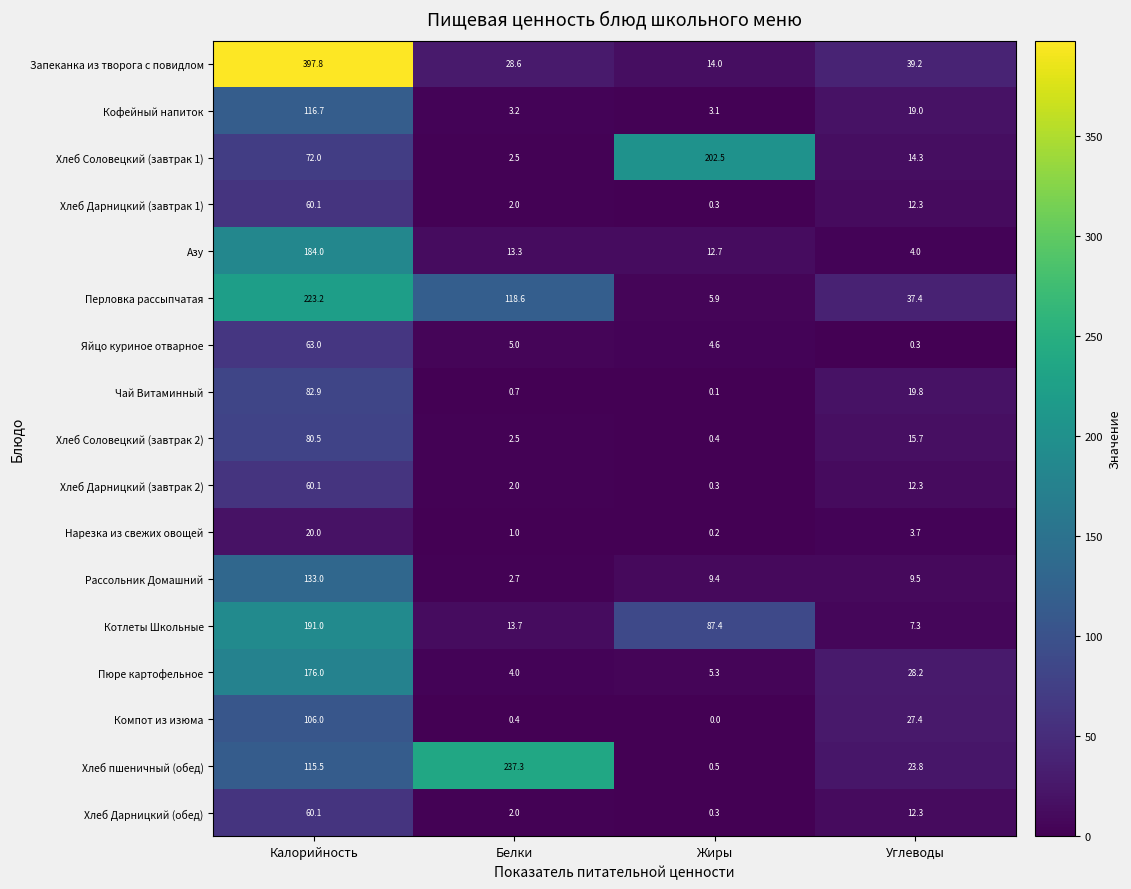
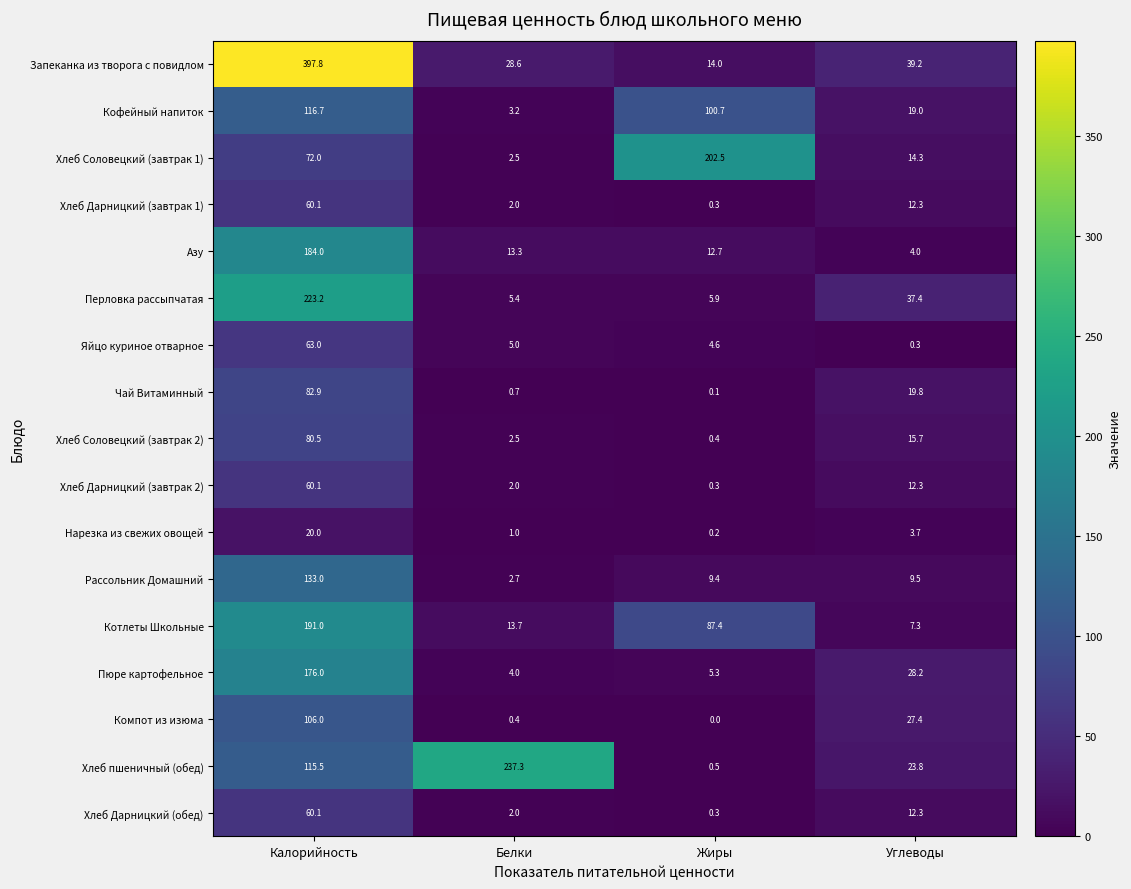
  {
    "Запеканка из творога с повидлом": {
      "Калорийность": 397.8,
      "Белки": 28.6,
      "Жиры": 14.0,
      "Углеводы": 39.2
    },
    "Кофейный напиток": {
      "Калорийность": 116.7,
      "Белки": 3.2,
-     "Жиры": 3.1,
+     "Жиры": 100.7,
      "Углеводы": 19.0
    },
    "Хлеб Соловецкий (завтрак 1)": {
      "Калорийность": 72.0,
      "Белки": 2.5,
      "Жиры": 202.5,
      "Углеводы": 14.3
    },
    "Хлеб Дарницкий (завтрак 1)": {
      "Калорийность": 60.1,
      "Белки": 2.0,
      "Жиры": 0.3,
      "Углеводы": 12.3
    },
    "Азу": {
      "Калорийность": 184.0,
      "Белки": 13.3,
      "Жиры": 12.7,
      "Углеводы": 4.0
    },
    "Перловка рассыпчатая": {
      "Калорийность": 223.2,
-     "Белки": 118.6,
+     "Белки": 5.4,
      "Жиры": 5.9,
      "Углеводы": 37.4
    },
    "Яйцо куриное отварное": {
      "Калорийность": 63.0,
      "Белки": 5.0,
      "Жиры": 4.6,
      "Углеводы": 0.3
    },
    "Чай Витаминный": {
      "Калорийность": 82.9,
      "Белки": 0.7,
      "Жиры": 0.1,
      "Углеводы": 19.8
    },
    "Хлеб Соловецкий (завтрак 2)": {
      "Калорийность": 80.5,
      "Белки": 2.5,
      "Жиры": 0.4,
      "Углеводы": 15.7
    },
    "Хлеб Дарницкий (завтрак 2)": {
      "Калорийность": 60.1,
      "Белки": 2.0,
      "Жиры": 0.3,
      "Углеводы": 12.3
    },
    "Нарезка из свежих овощей": {
      "Калорийность": 20.0,
      "Белки": 1.0,
      "Жиры": 0.2,
      "Углеводы": 3.7
    },
    "Рассольник Домашний": {
      "Калорийность": 133.0,
      "Белки": 2.7,
      "Жиры": 9.4,
      "Углеводы": 9.5
    },
    "Котлеты Школьные": {
      "Калорийность": 191.0,
      "Белки": 13.7,
      "Жиры": 87.4,
      "Углеводы": 7.3
    },
    "Пюре картофельное": {
      "Калорийность": 176.0,
      "Белки": 4.0,
      "Жиры": 5.3,
      "Углеводы": 28.2
    },
    "Компот из изюма": {
      "Калорийность": 106.0,
      "Белки": 0.4,
      "Жиры": 0.0,
      "Углеводы": 27.4
    },
    "Хлеб пшеничный (обед)": {
      "Калорийность": 115.5,
      "Белки": 237.3,
      "Жиры": 0.5,
      "Углеводы": 23.8
    },
    "Хлеб Дарницкий (обед)": {
      "Калорийность": 60.1,
      "Белки": 2.0,
      "Жиры": 0.3,
      "Углеводы": 12.3
    }
  }
